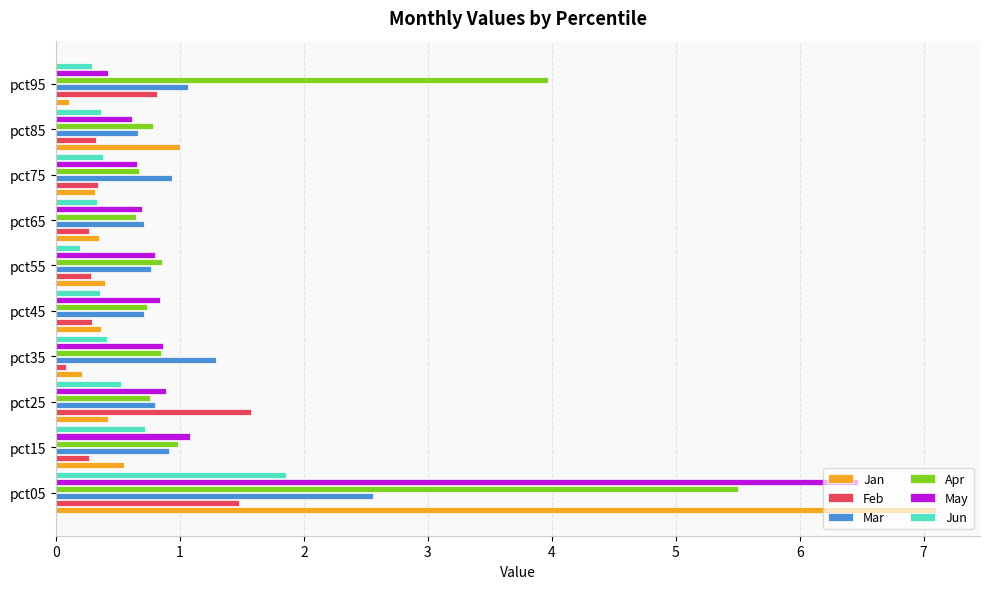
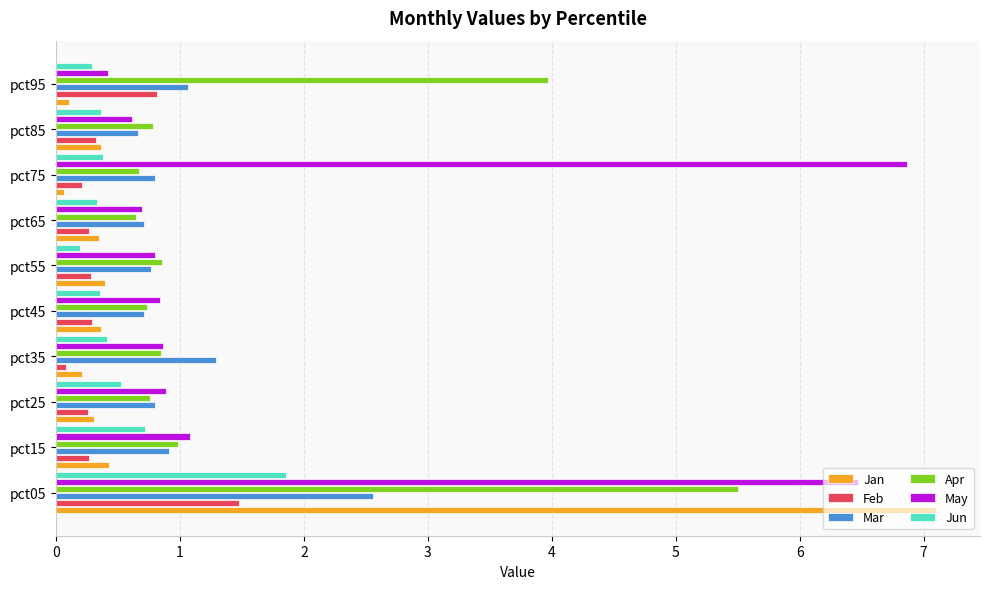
  {
    "Jan": {
      "pct95": 0.10,
-     "pct85": 1.00,
-     "pct75": 0.31,
+     "pct85": 0.36,
+     "pct75": 0.06,
      "pct65": 0.35,
      "pct55": 0.39,
      "pct45": 0.36,
      "pct35": 0.21,
-     "pct25": 0.42,
-     "pct15": 0.54
+     "pct25": 0.31,
+     "pct15": 0.43
    },
    "Feb": {
      "pct95": 0.81,
      "pct85": 0.32,
-     "pct75": 0.33,
+     "pct75": 0.21,
      "pct65": 0.26,
      "pct55": 0.28,
      "pct45": 0.29,
      "pct35": 0.08,
-     "pct25": 1.57,
+     "pct25": 0.26,
      "pct15": 0.26,
      "pct05": 1.47
    },
    "Mar": {
      "pct95": 1.07,
      "pct85": 0.66,
-     "pct75": 0.93,
+     "pct75": 0.79,
      "pct65": 0.71,
      "pct55": 0.76,
      "pct45": 0.71,
      "pct35": 1.29,
      "pct25": 0.80,
      "pct15": 0.91,
      "pct05": 2.56
    },
    "Apr": {
      "pct95": 3.97,
      "pct85": 0.78,
      "pct75": 0.67,
      "pct65": 0.64,
      "pct55": 0.85,
      "pct45": 0.73,
      "pct35": 0.85,
      "pct25": 0.76,
      "pct15": 0.98,
      "pct05": 5.50
    },
    "May": {
      "pct95": 0.42,
      "pct85": 0.62,
-     "pct75": 0.65,
+     "pct75": 6.87,
      "pct65": 0.69,
      "pct55": 0.80,
      "pct45": 0.84,
      "pct35": 0.86,
      "pct25": 0.88,
      "pct15": 1.08
    },
    "Jun": {
      "pct95": 0.29,
      "pct85": 0.36,
      "pct75": 0.38,
      "pct65": 0.33,
      "pct55": 0.19,
      "pct45": 0.35,
      "pct35": 0.41,
      "pct25": 0.52,
      "pct15": 0.72,
      "pct05": 1.86
    }
  }
